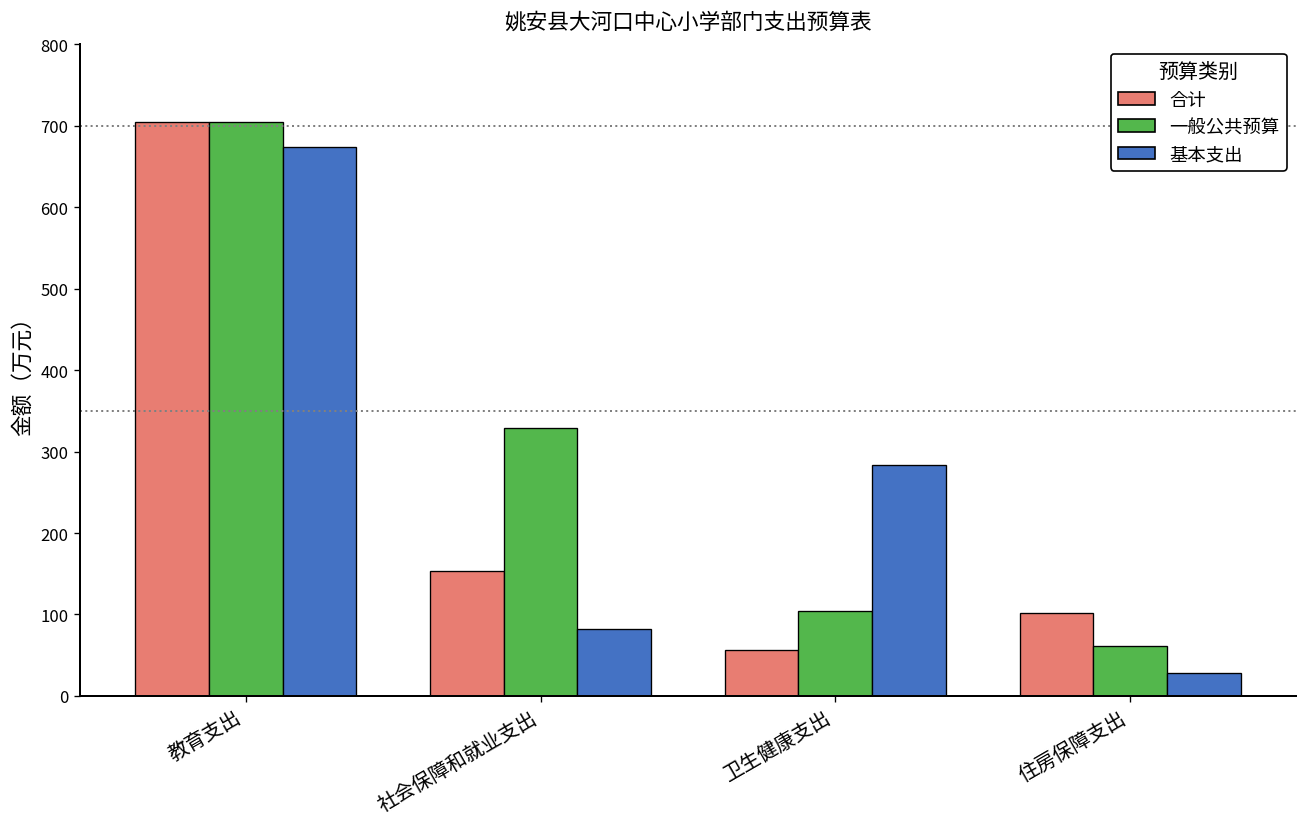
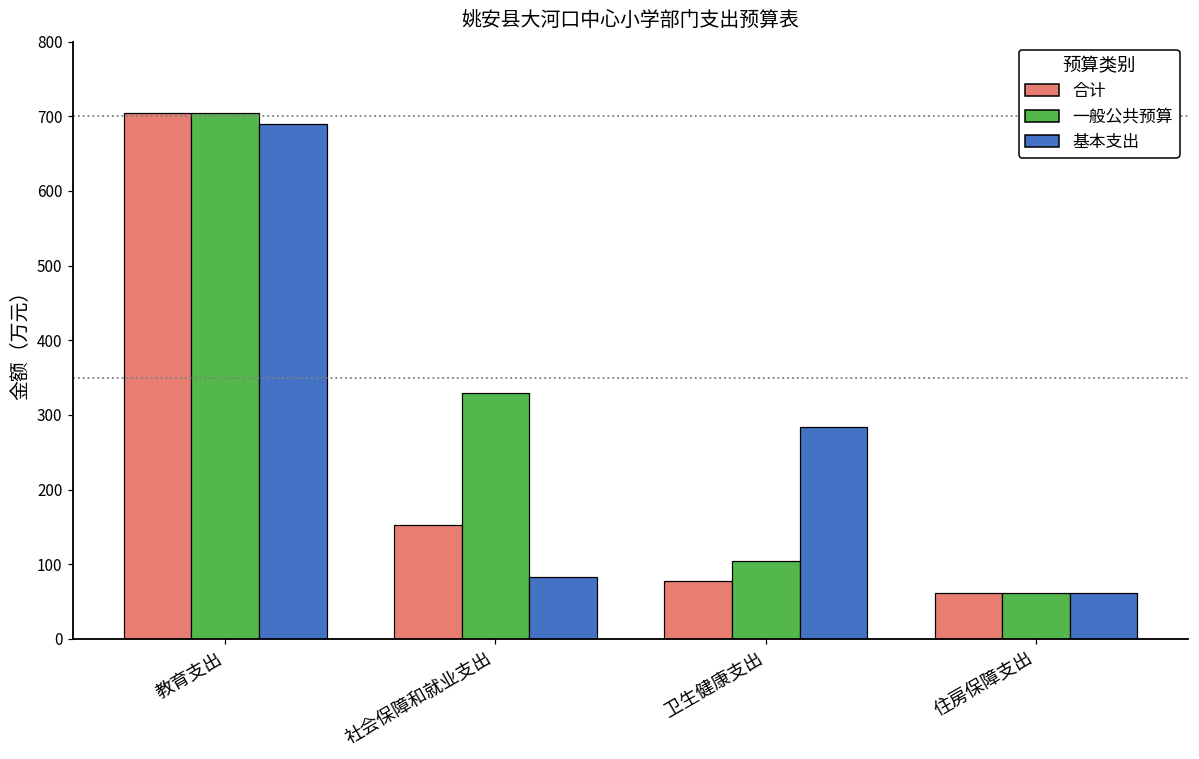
  {
    "合计": {
      "教育支出": 700,
      "社会保障和就业支出": 150,
-     "卫生健康支出": 60,
-     "住房保障支出": 100
+     "卫生健康支出": 80,
+     "住房保障支出": 60
    },
    "一般公共预算": {
      "教育支出": 700,
      "社会保障和就业支出": 330,
      "卫生健康支出": 100,
      "住房保障支出": 60
    },
    "基本支出": {
-     "教育支出": 670,
+     "教育支出": 690,
      "社会保障和就业支出": 80,
      "卫生健康支出": 280,
-     "住房保障支出": 30
+     "住房保障支出": 60
    }
  }
